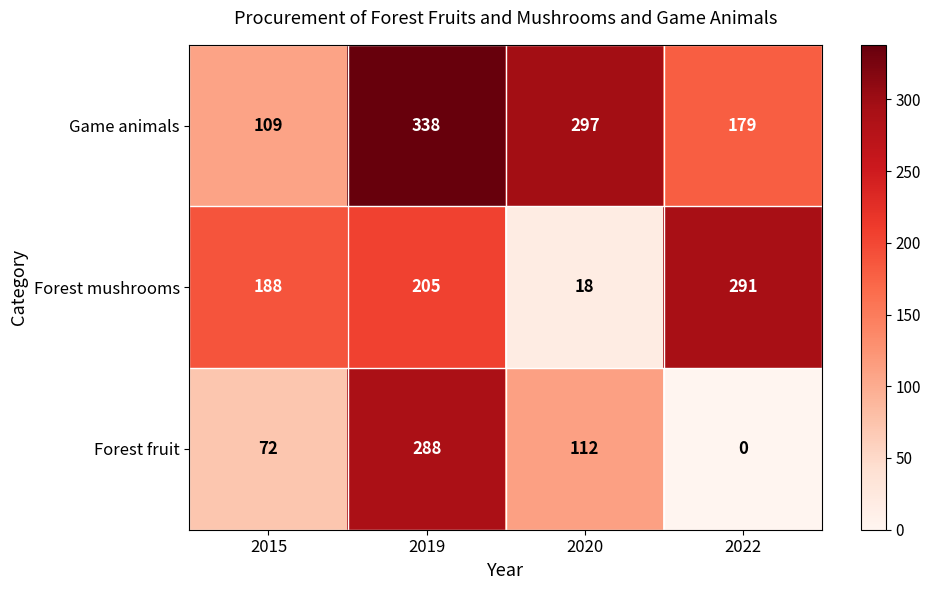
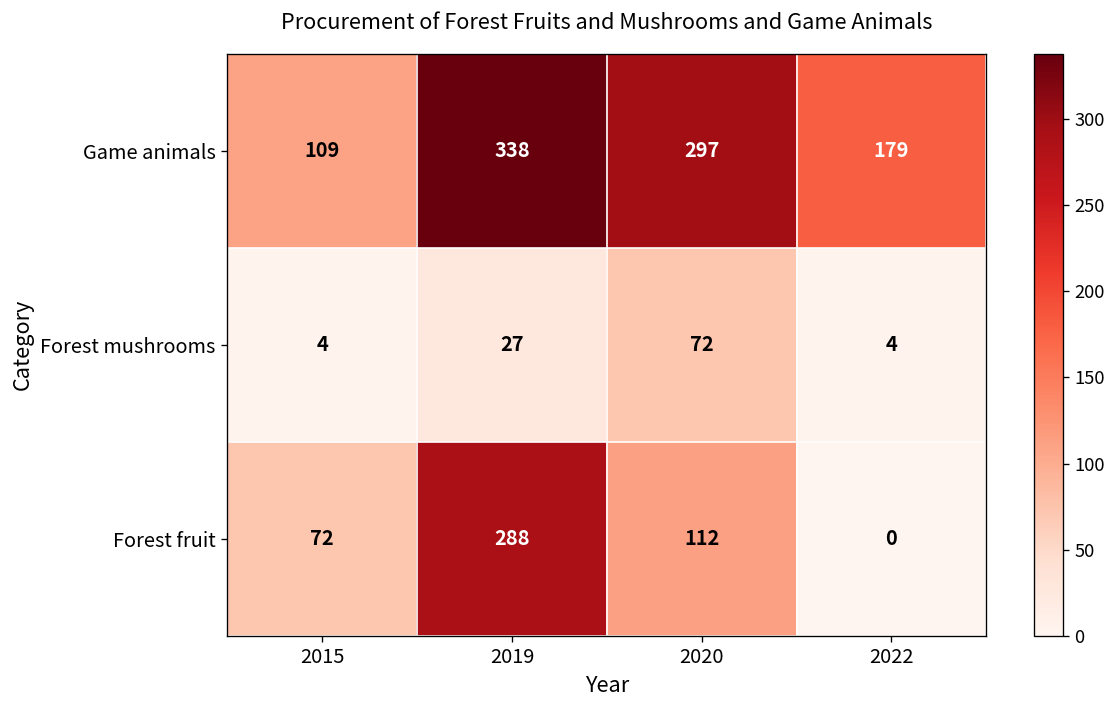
  {
    "Game animals": {
      "2015": 109,
      "2019": 338,
      "2020": 297,
      "2022": 179
    },
    "Forest mushrooms": {
-     "2015": 188,
-     "2019": 205,
-     "2020": 18,
-     "2022": 291
+     "2015": 4,
+     "2019": 27,
+     "2020": 72,
+     "2022": 4
    },
    "Forest fruit": {
      "2015": 72,
      "2019": 288,
      "2020": 112,
      "2022": 0
    }
  }
